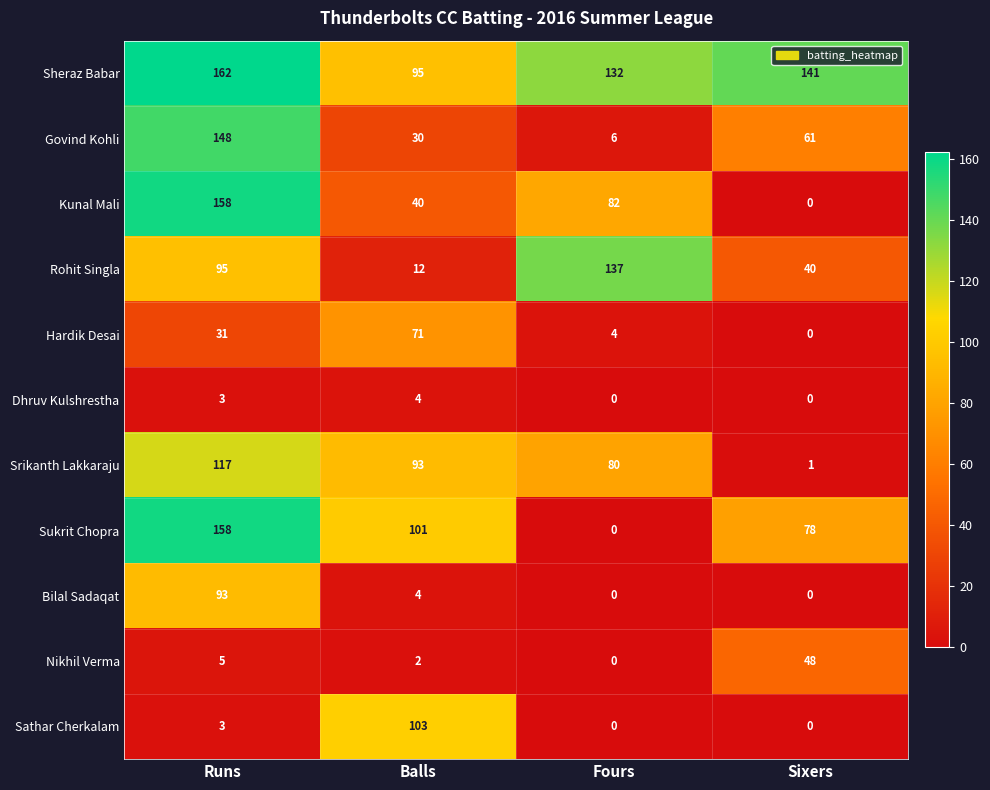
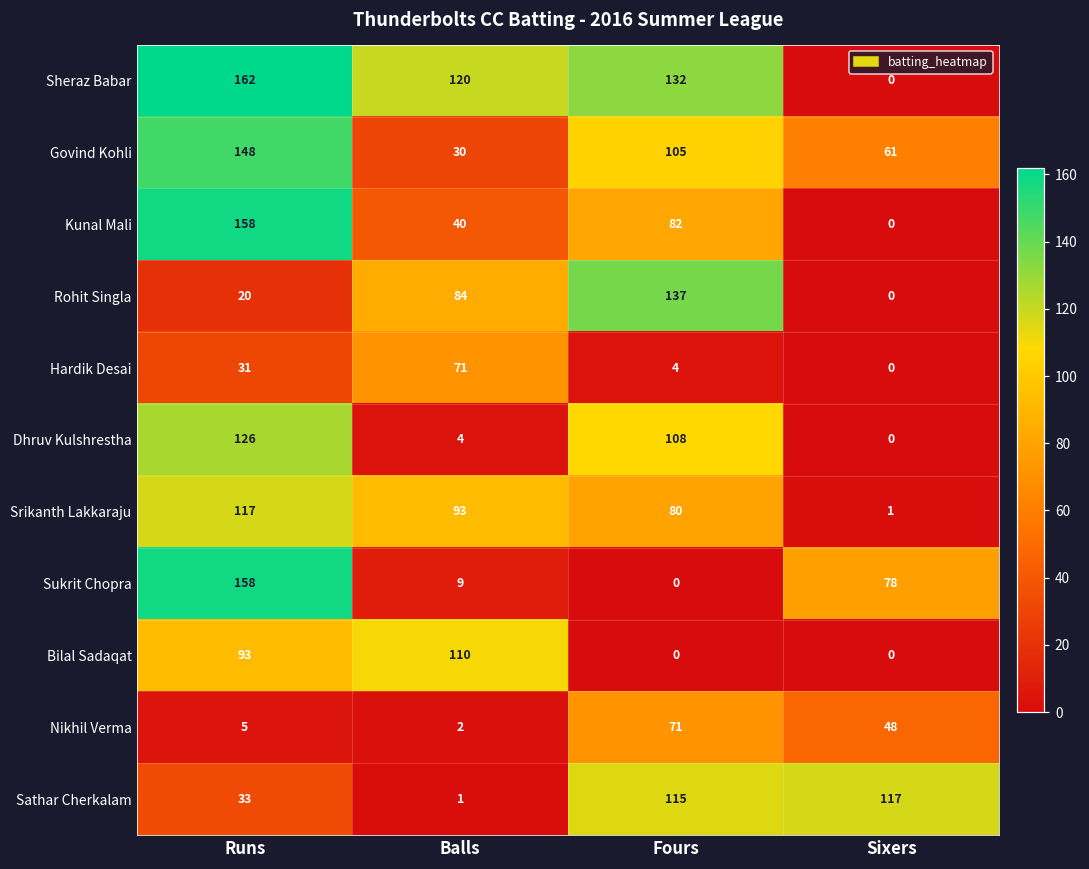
  {
    "Sheraz Babar": {
      "Runs": 162,
-     "Balls": 95,
+     "Balls": 120,
      "Fours": 132,
-     "Sixers": 141
+     "Sixers": 0
    },
    "Govind Kohli": {
      "Runs": 148,
      "Balls": 30,
-     "Fours": 6,
+     "Fours": 105,
      "Sixers": 61
    },
    "Kunal Mali": {
      "Runs": 158,
      "Balls": 40,
      "Fours": 82,
      "Sixers": 0
    },
    "Rohit Singla": {
-     "Runs": 95,
-     "Balls": 12,
+     "Runs": 20,
+     "Balls": 84,
      "Fours": 137,
-     "Sixers": 40
+     "Sixers": 0
    },
    "Hardik Desai": {
      "Runs": 31,
      "Balls": 71,
      "Fours": 4,
      "Sixers": 0
    },
    "Dhruv Kulshrestha": {
-     "Runs": 3,
+     "Runs": 126,
      "Balls": 4,
-     "Fours": 0,
+     "Fours": 108,
      "Sixers": 0
    },
    "Srikanth Lakkaraju": {
      "Runs": 117,
      "Balls": 93,
      "Fours": 80,
      "Sixers": 1
    },
    "Sukrit Chopra": {
      "Runs": 158,
-     "Balls": 101,
+     "Balls": 9,
      "Fours": 0,
      "Sixers": 78
    },
    "Bilal Sadaqat": {
      "Runs": 93,
-     "Balls": 4,
+     "Balls": 110,
      "Fours": 0,
      "Sixers": 0
    },
    "Nikhil Verma": {
      "Runs": 5,
      "Balls": 2,
-     "Fours": 0,
+     "Fours": 71,
      "Sixers": 48
    },
    "Sathar Cherkalam": {
-     "Runs": 3,
-     "Balls": 103,
-     "Fours": 0,
-     "Sixers": 0
+     "Runs": 33,
+     "Balls": 1,
+     "Fours": 115,
+     "Sixers": 117
    }
  }
